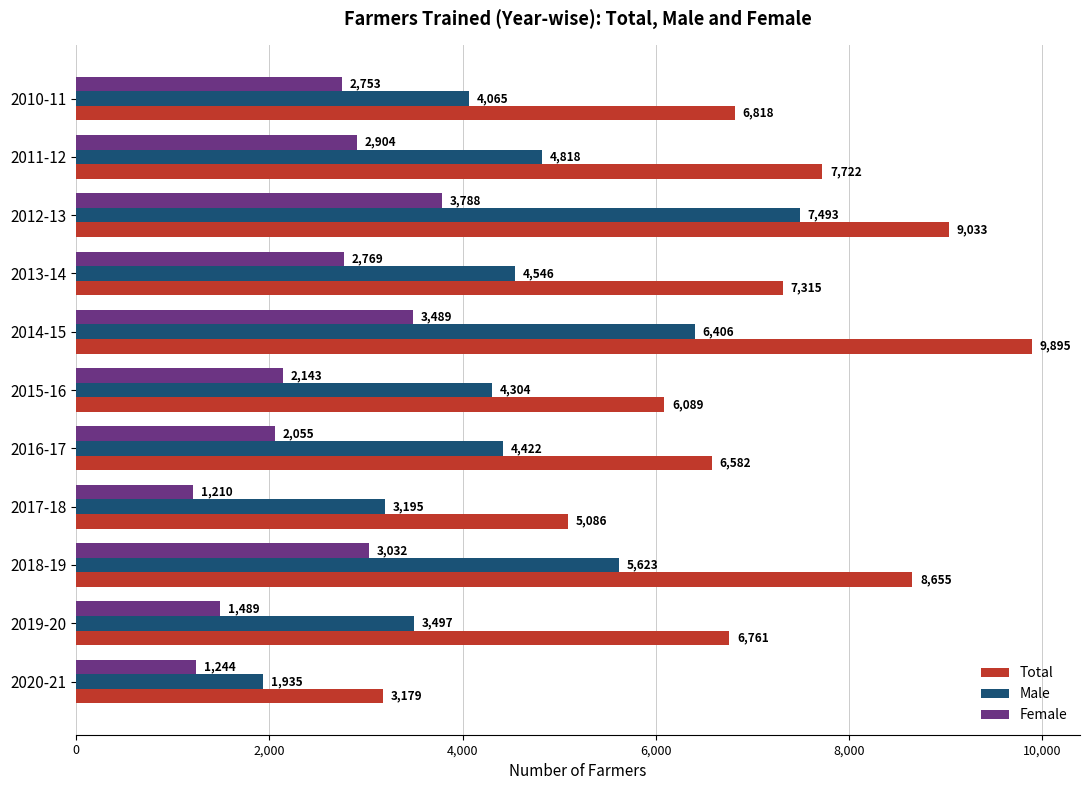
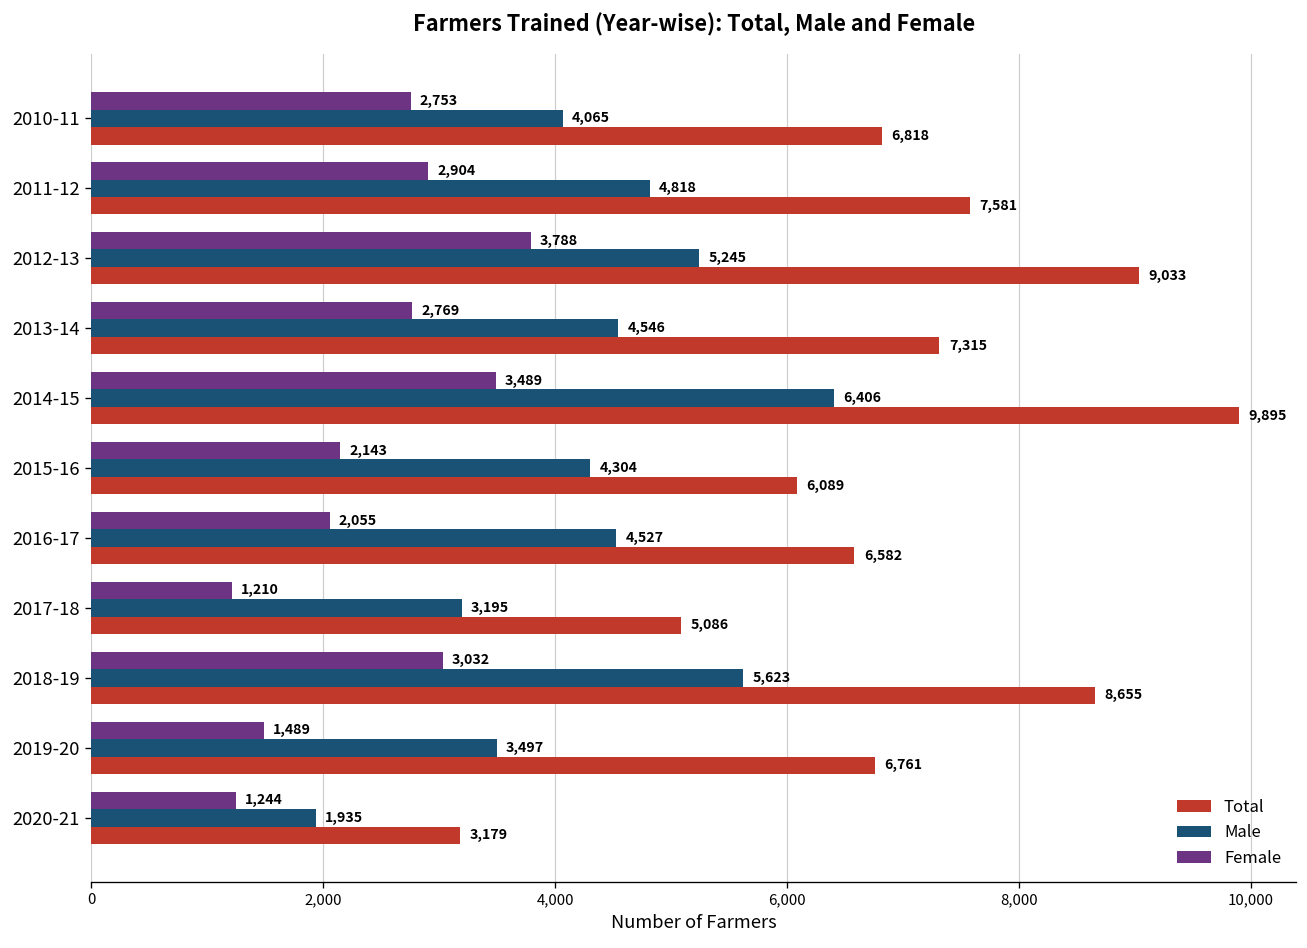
  {
    "Total": {
      "2010-11": "6,818",
-     "2011-12": "7,722",
+     "2011-12": "7,581",
      "2012-13": "9,033",
      "2013-14": "7,315",
      "2014-15": "9,895",
      "2015-16": "6,089",
      "2016-17": "6,582",
      "2017-18": "5,086",
      "2018-19": "8,655",
      "2019-20": "6,761",
      "2020-21": "3,179"
    },
    "Male": {
      "2010-11": "4,065",
      "2011-12": "4,818",
-     "2012-13": "7,493",
+     "2012-13": "5,245",
      "2013-14": "4,546",
      "2014-15": "6,406",
      "2015-16": "4,304",
-     "2016-17": "4,422",
+     "2016-17": "4,527",
      "2017-18": "3,195",
      "2018-19": "5,623",
      "2019-20": "3,497",
      "2020-21": "1,935"
    },
    "Female": {
      "2010-11": "2,753",
      "2011-12": "2,904",
      "2012-13": "3,788",
      "2013-14": "2,769",
      "2014-15": "3,489",
      "2015-16": "2,143",
      "2016-17": "2,055",
      "2017-18": "1,210",
      "2018-19": "3,032",
      "2019-20": "1,489",
      "2020-21": "1,244"
    }
  }
